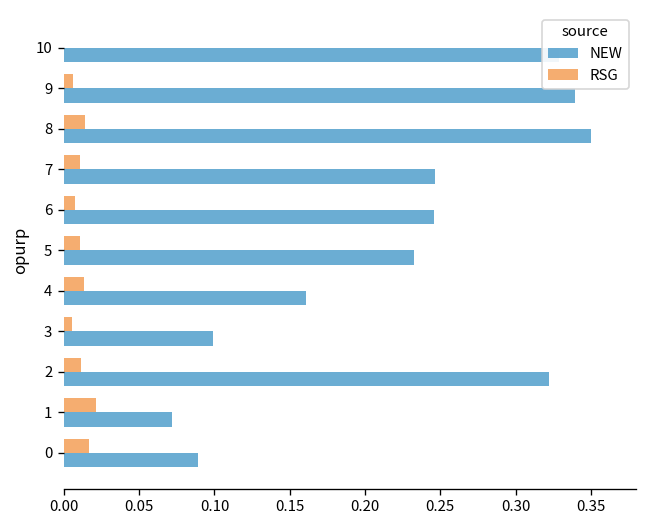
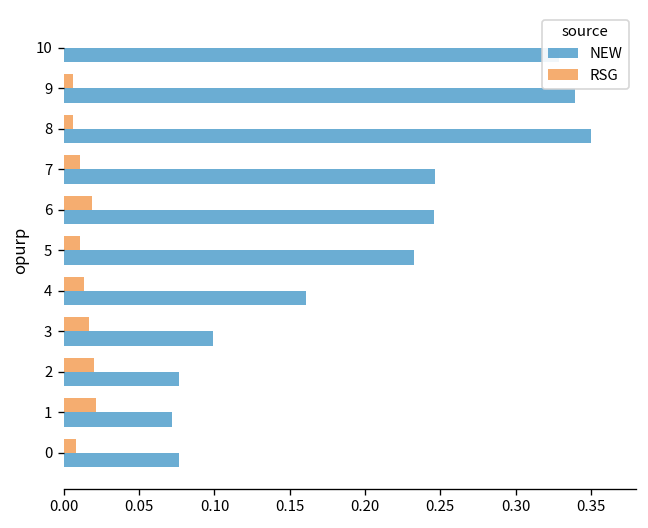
  {
    "NEW": {
      "9": 0.339,
      "8": 0.350,
      "7": 0.246,
      "6": 0.246,
      "5": 0.233,
      "4": 0.161,
      "3": 0.099,
-     "2": 0.322,
+     "2": 0.076,
      "1": 0.071,
-     "0": 0.089
+     "0": 0.076
    },
    "RSG": {
      "10": 0.000,
      "9": 0.006,
-     "8": 0.014,
+     "8": 0.006,
      "7": 0.011,
-     "6": 0.007,
+     "6": 0.019,
      "5": 0.011,
      "4": 0.013,
-     "3": 0.006,
-     "2": 0.012,
+     "3": 0.017,
+     "2": 0.020,
      "1": 0.021,
-     "0": 0.016
+     "0": 0.008
    }
  }
